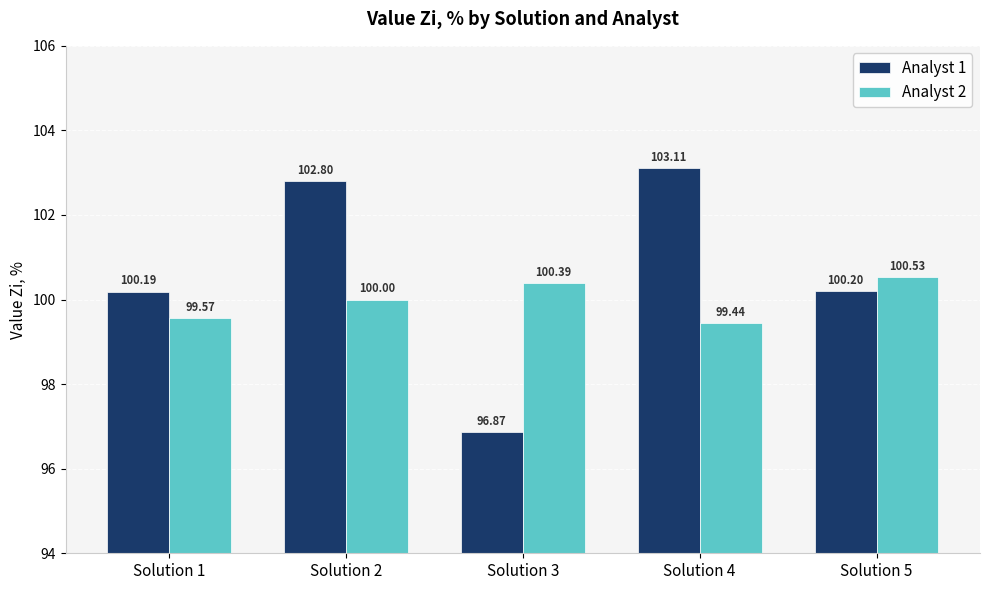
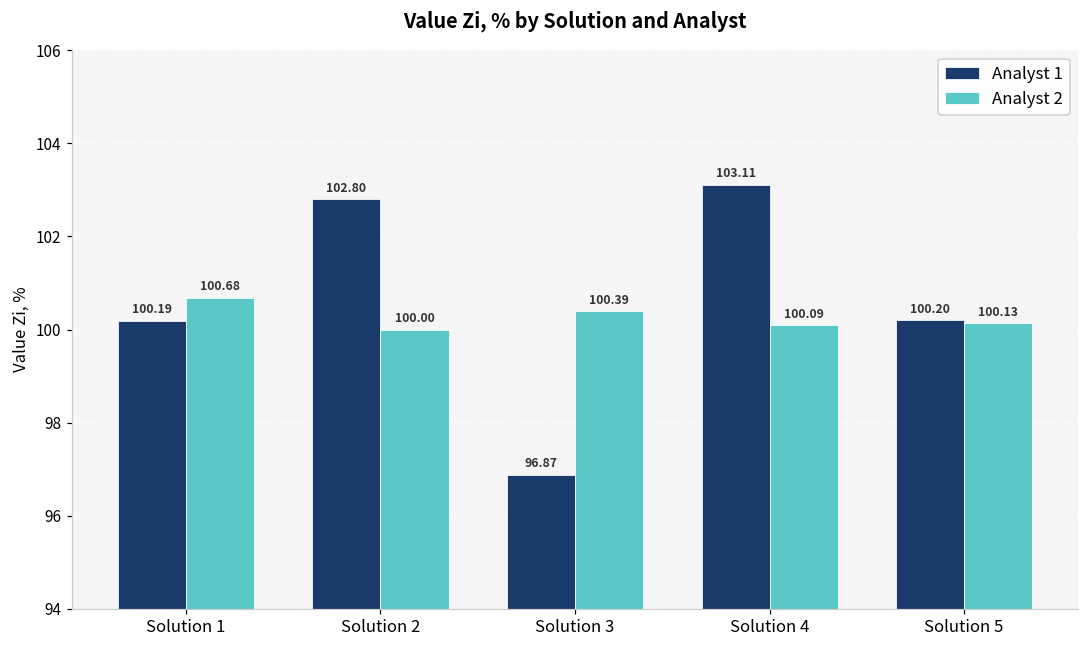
  {
    "Analyst 1": {
      "Solution 1": 100.19,
      "Solution 2": 102.80,
      "Solution 3": 96.87,
      "Solution 4": 103.11,
      "Solution 5": 100.20
    },
    "Analyst 2": {
-     "Solution 1": 99.57,
+     "Solution 1": 100.68,
      "Solution 2": 100.00,
      "Solution 3": 100.39,
-     "Solution 4": 99.44,
-     "Solution 5": 100.53
+     "Solution 4": 100.09,
+     "Solution 5": 100.13
    }
  }
